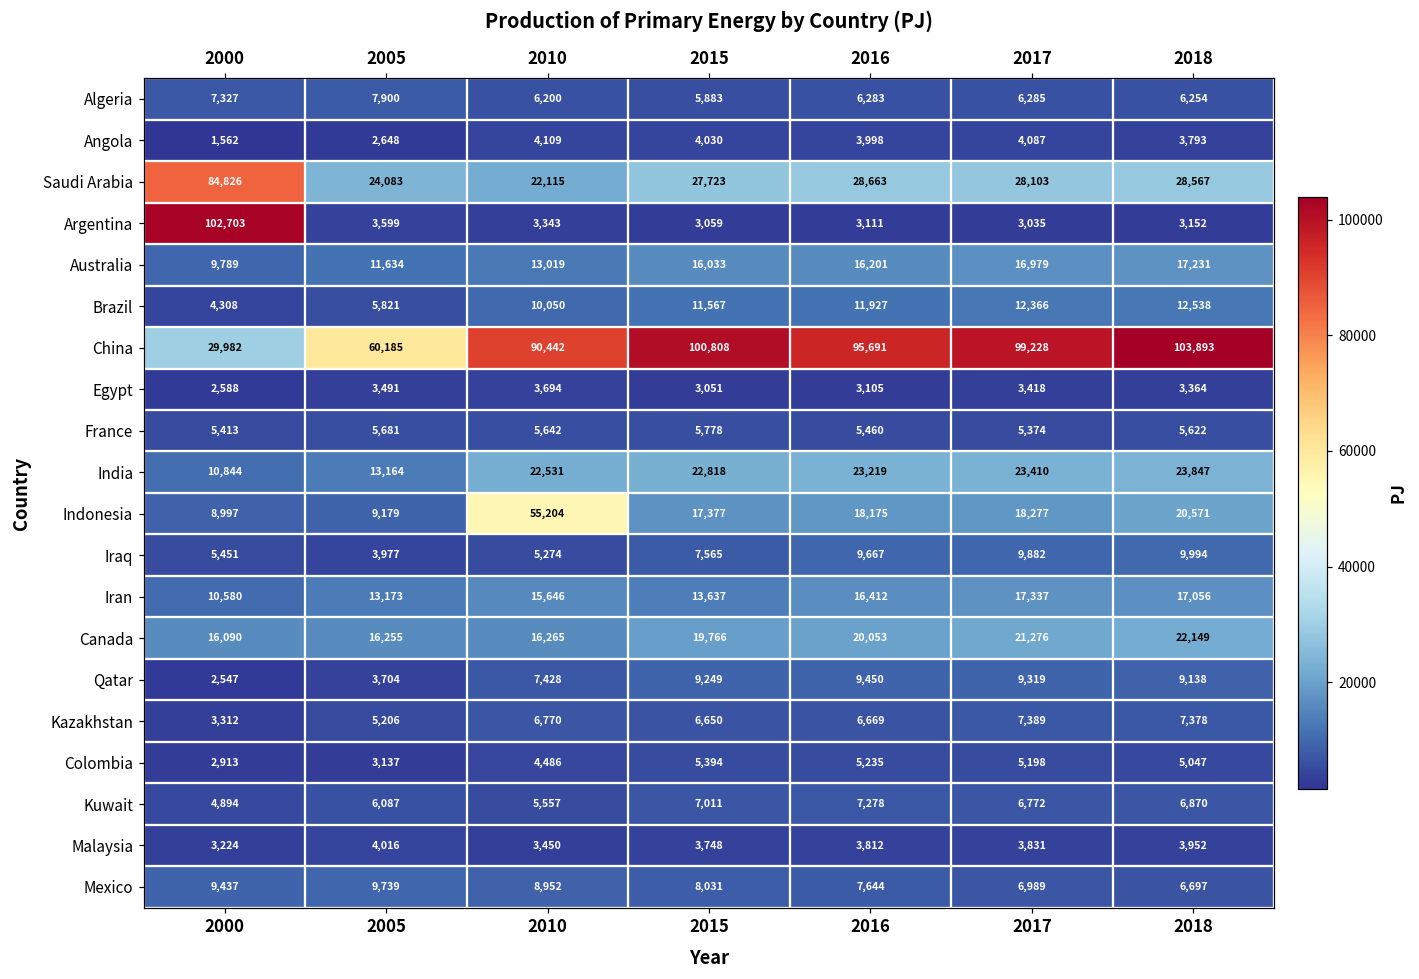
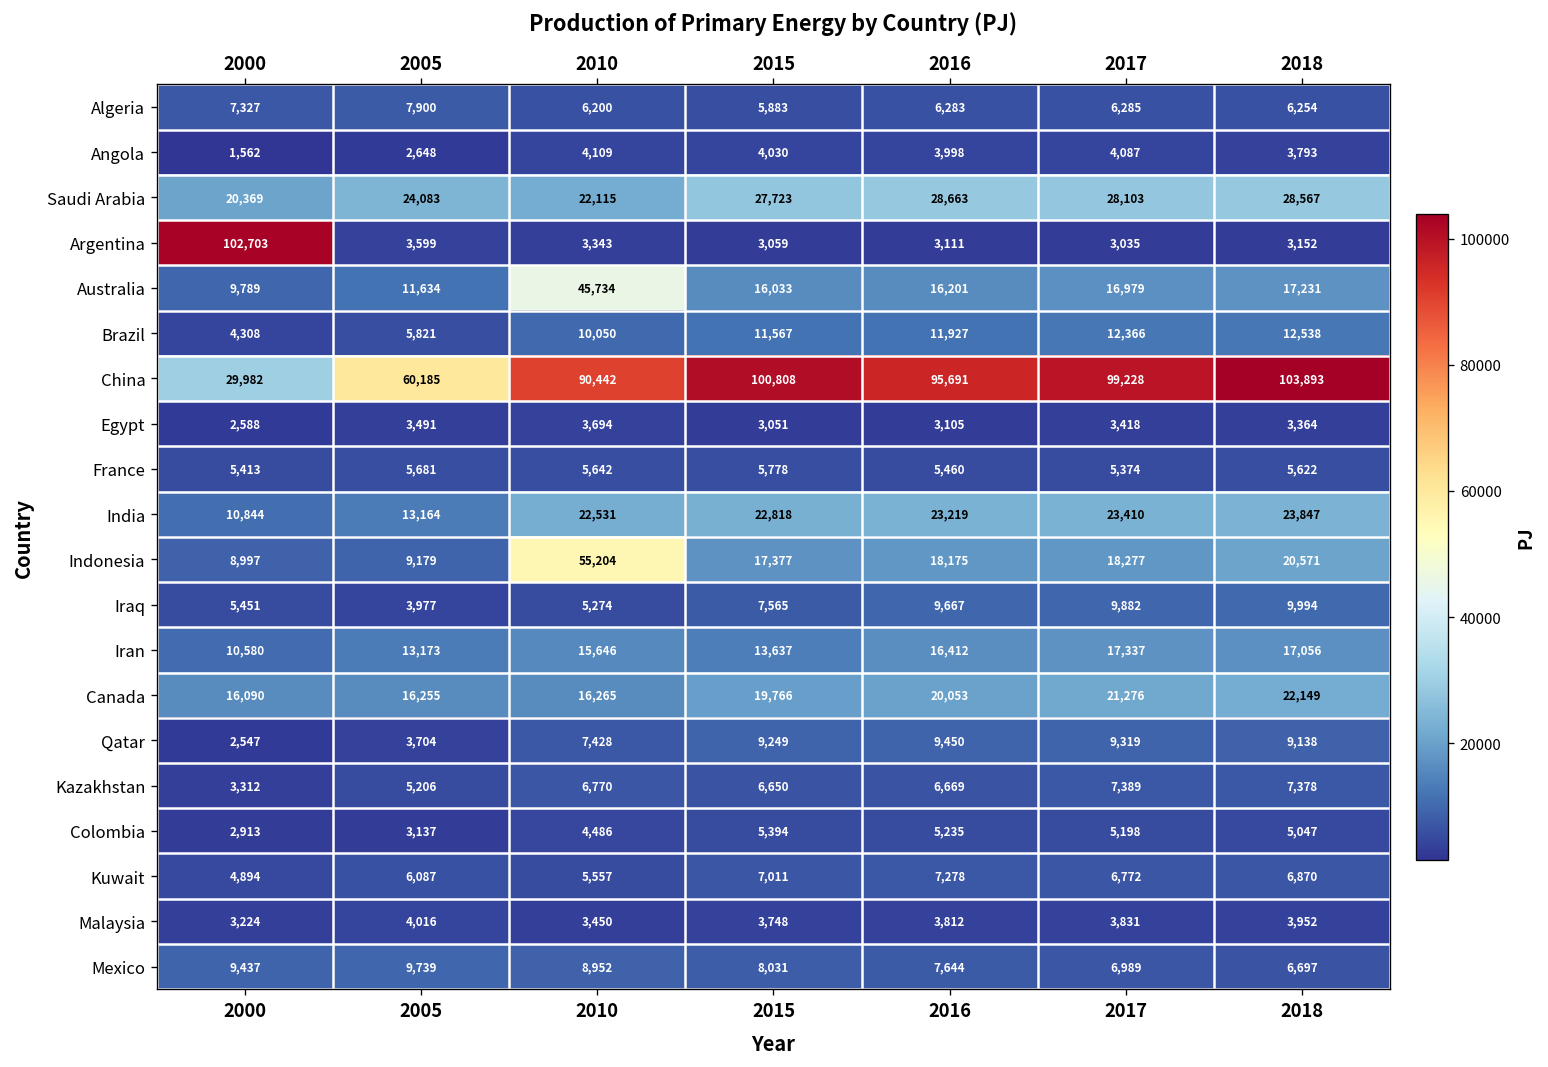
  {
    "Algeria": {
      "2000": "7,327",
      "2005": "7,900",
      "2010": "6,200",
      "2015": "5,883",
      "2016": "6,283",
      "2017": "6,285",
      "2018": "6,254"
    },
    "Angola": {
      "2000": "1,562",
      "2005": "2,648",
      "2010": "4,109",
      "2015": "4,030",
      "2016": "3,998",
      "2017": "4,087",
      "2018": "3,793"
    },
    "Saudi Arabia": {
-     "2000": "84,826",
+     "2000": "20,369",
      "2005": "24,083",
      "2010": "22,115",
      "2015": "27,723",
      "2016": "28,663",
      "2017": "28,103",
      "2018": "28,567"
    },
    "Argentina": {
      "2000": "102,703",
      "2005": "3,599",
      "2010": "3,343",
      "2015": "3,059",
      "2016": "3,111",
      "2017": "3,035",
      "2018": "3,152"
    },
    "Australia": {
      "2000": "9,789",
      "2005": "11,634",
-     "2010": "13,019",
+     "2010": "45,734",
      "2015": "16,033",
      "2016": "16,201",
      "2017": "16,979",
      "2018": "17,231"
    },
    "Brazil": {
      "2000": "4,308",
      "2005": "5,821",
      "2010": "10,050",
      "2015": "11,567",
      "2016": "11,927",
      "2017": "12,366",
      "2018": "12,538"
    },
    "China": {
      "2000": "29,982",
      "2005": "60,185",
      "2010": "90,442",
      "2015": "100,808",
      "2016": "95,691",
      "2017": "99,228",
      "2018": "103,893"
    },
    "Egypt": {
      "2000": "2,588",
      "2005": "3,491",
      "2010": "3,694",
      "2015": "3,051",
      "2016": "3,105",
      "2017": "3,418",
      "2018": "3,364"
    },
    "France": {
      "2000": "5,413",
      "2005": "5,681",
      "2010": "5,642",
      "2015": "5,778",
      "2016": "5,460",
      "2017": "5,374",
      "2018": "5,622"
    },
    "India": {
      "2000": "10,844",
      "2005": "13,164",
      "2010": "22,531",
      "2015": "22,818",
      "2016": "23,219",
      "2017": "23,410",
      "2018": "23,847"
    },
    "Indonesia": {
      "2000": "8,997",
      "2005": "9,179",
      "2010": "55,204",
      "2015": "17,377",
      "2016": "18,175",
      "2017": "18,277",
      "2018": "20,571"
    },
    "Iraq": {
      "2000": "5,451",
      "2005": "3,977",
      "2010": "5,274",
      "2015": "7,565",
      "2016": "9,667",
      "2017": "9,882",
      "2018": "9,994"
    },
    "Iran": {
      "2000": "10,580",
      "2005": "13,173",
      "2010": "15,646",
      "2015": "13,637",
      "2016": "16,412",
      "2017": "17,337",
      "2018": "17,056"
    },
    "Canada": {
      "2000": "16,090",
      "2005": "16,255",
      "2010": "16,265",
      "2015": "19,766",
      "2016": "20,053",
      "2017": "21,276",
      "2018": "22,149"
    },
    "Qatar": {
      "2000": "2,547",
      "2005": "3,704",
      "2010": "7,428",
      "2015": "9,249",
      "2016": "9,450",
      "2017": "9,319",
      "2018": "9,138"
    },
    "Kazakhstan": {
      "2000": "3,312",
      "2005": "5,206",
      "2010": "6,770",
      "2015": "6,650",
      "2016": "6,669",
      "2017": "7,389",
      "2018": "7,378"
    },
    "Colombia": {
      "2000": "2,913",
      "2005": "3,137",
      "2010": "4,486",
      "2015": "5,394",
      "2016": "5,235",
      "2017": "5,198",
      "2018": "5,047"
    },
    "Kuwait": {
      "2000": "4,894",
      "2005": "6,087",
      "2010": "5,557",
      "2015": "7,011",
      "2016": "7,278",
      "2017": "6,772",
      "2018": "6,870"
    },
    "Malaysia": {
      "2000": "3,224",
      "2005": "4,016",
      "2010": "3,450",
      "2015": "3,748",
      "2016": "3,812",
      "2017": "3,831",
      "2018": "3,952"
    },
    "Mexico": {
      "2000": "9,437",
      "2005": "9,739",
      "2010": "8,952",
      "2015": "8,031",
      "2016": "7,644",
      "2017": "6,989",
      "2018": "6,697"
    }
  }
